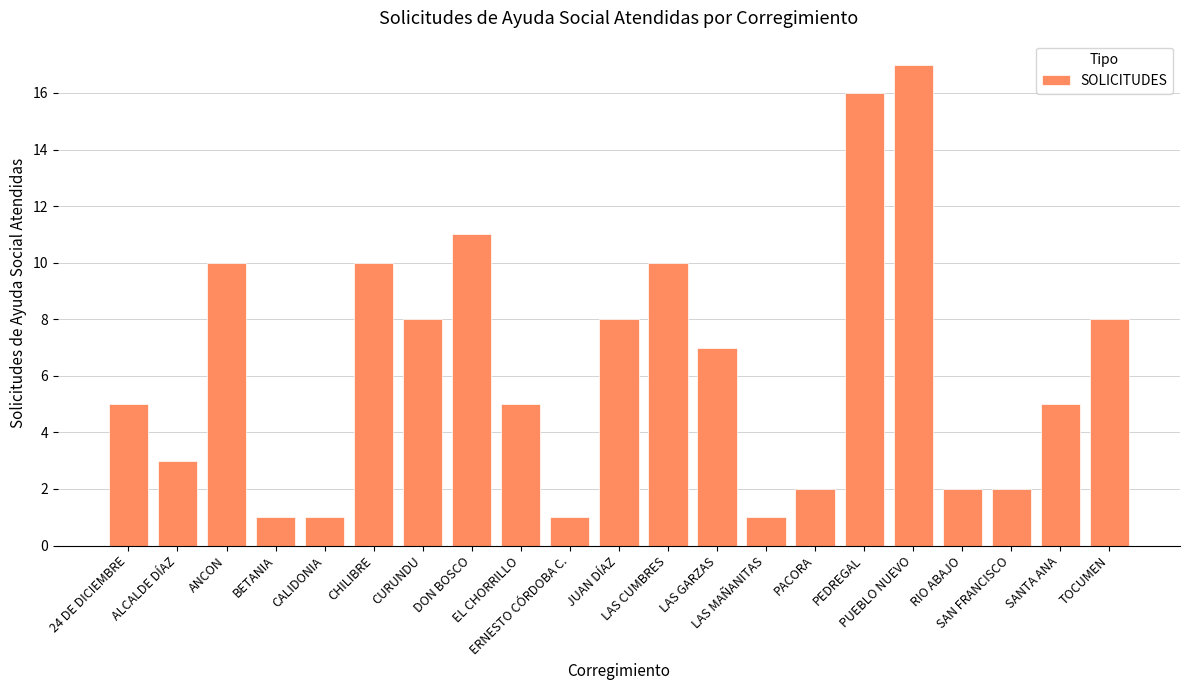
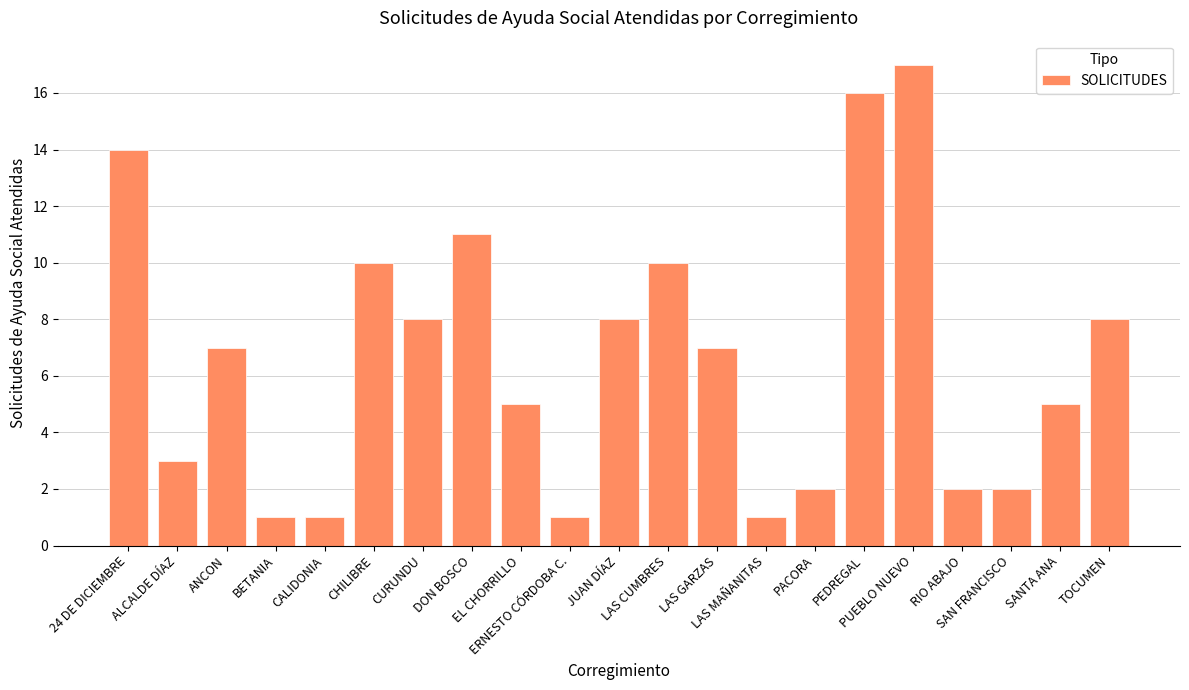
  {
-   "24 DE DICIEMBRE": 5,
+   "24 DE DICIEMBRE": 14,
    "ALCALDE DÍAZ": 3,
-   "ANCON": 10,
+   "ANCON": 7,
    "BETANIA": 1,
    "CALIDONIA": 1,
    "CHILIBRE": 10,
    "CURUNDU": 8,
    "DON BOSCO": 11,
    "EL CHORRILLO": 5,
    "ERNESTO CÓRDOBA C.": 1,
    "JUAN DÍAZ": 8,
    "LAS CUMBRES": 10,
    "LAS GARZAS": 7,
    "LAS MAÑANITAS": 1,
    "PACORA": 2,
    "PEDREGAL": 16,
    "PUEBLO NUEVO": 17,
    "RIO ABAJO": 2,
    "SAN FRANCISCO": 2,
    "SANTA ANA": 5,
    "TOCUMEN": 8
  }
